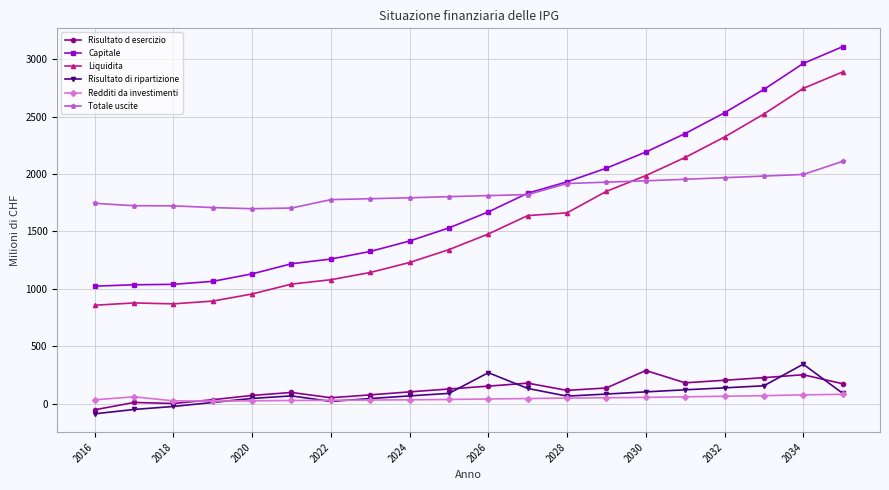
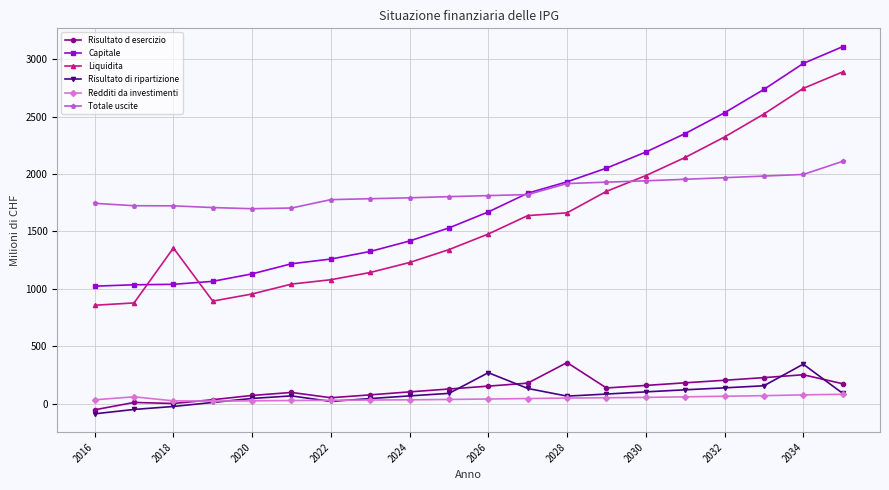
  {
    "Risultato d esercizio": {
      "2016": -50,
      "2018": 0,
      "2020": 70,
      "2022": 50,
      "2024": 100,
      "2026": 150,
-     "2028": 120,
-     "2030": 290,
+     "2028": 360,
+     "2030": 160,
      "2032": 210,
      "2034": 250
    },
    "Capitale": {
      "2016": 1020,
      "2018": 1040,
      "2020": 1130,
      "2022": 1260,
      "2024": 1420,
      "2026": 1670,
      "2030": 2190,
      "2032": 2530,
      "2034": 2960
    },
    "Liquidita": {
      "2016": 860,
-     "2018": 870,
+     "2018": 1360,
      "2020": 960,
      "2022": 1080,
      "2024": 1230,
      "2026": 1480,
      "2028": 1660,
      "2030": 1990,
      "2032": 2320,
      "2034": 2750
    },
    "Risultato di ripartizione": {
      "2016": -90,
      "2018": -20,
      "2024": 70,
      "2026": 270,
      "2030": 100,
      "2032": 140,
      "2034": 350
    }
  }
